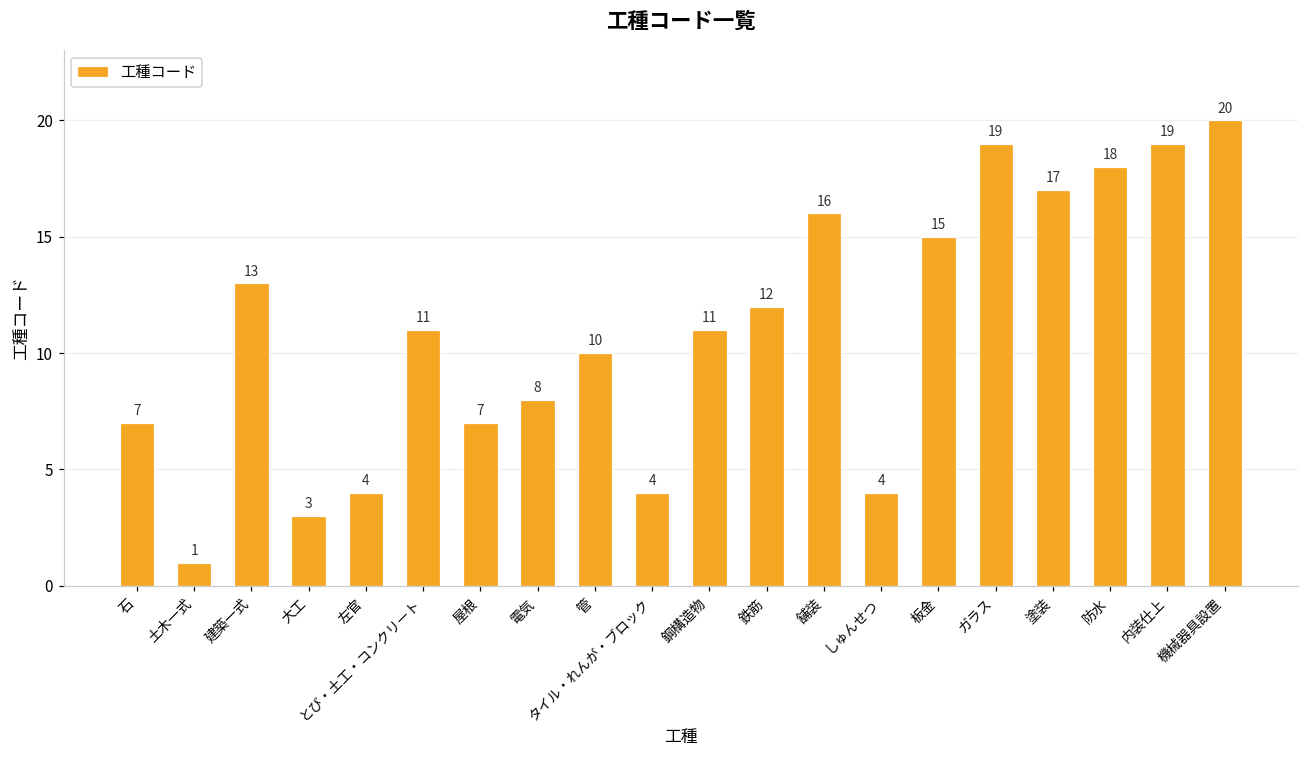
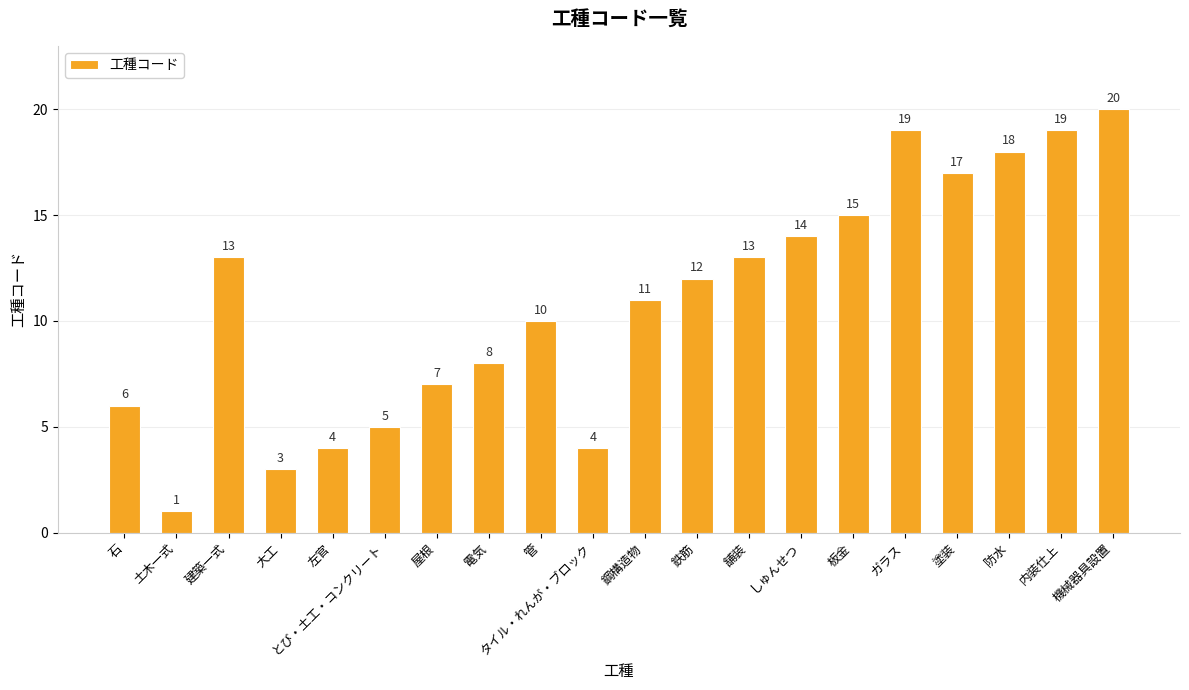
  {
-   "石": 7,
+   "石": 6,
    "土木一式": 1,
    "建築一式": 13,
    "大工": 3,
    "左官": 4,
-   "とび・土工・コンクリート": 11,
+   "とび・土工・コンクリート": 5,
    "屋根": 7,
    "電気": 8,
    "管": 10,
    "タイル・れんが・ブロック": 4,
    "鋼構造物": 11,
    "鉄筋": 12,
-   "舗装": 16,
-   "しゅんせつ": 4,
+   "舗装": 13,
+   "しゅんせつ": 14,
    "板金": 15,
    "ガラス": 19,
    "塗装": 17,
    "防水": 18,
    "内装仕上": 19,
    "機械器具設置": 20
  }
